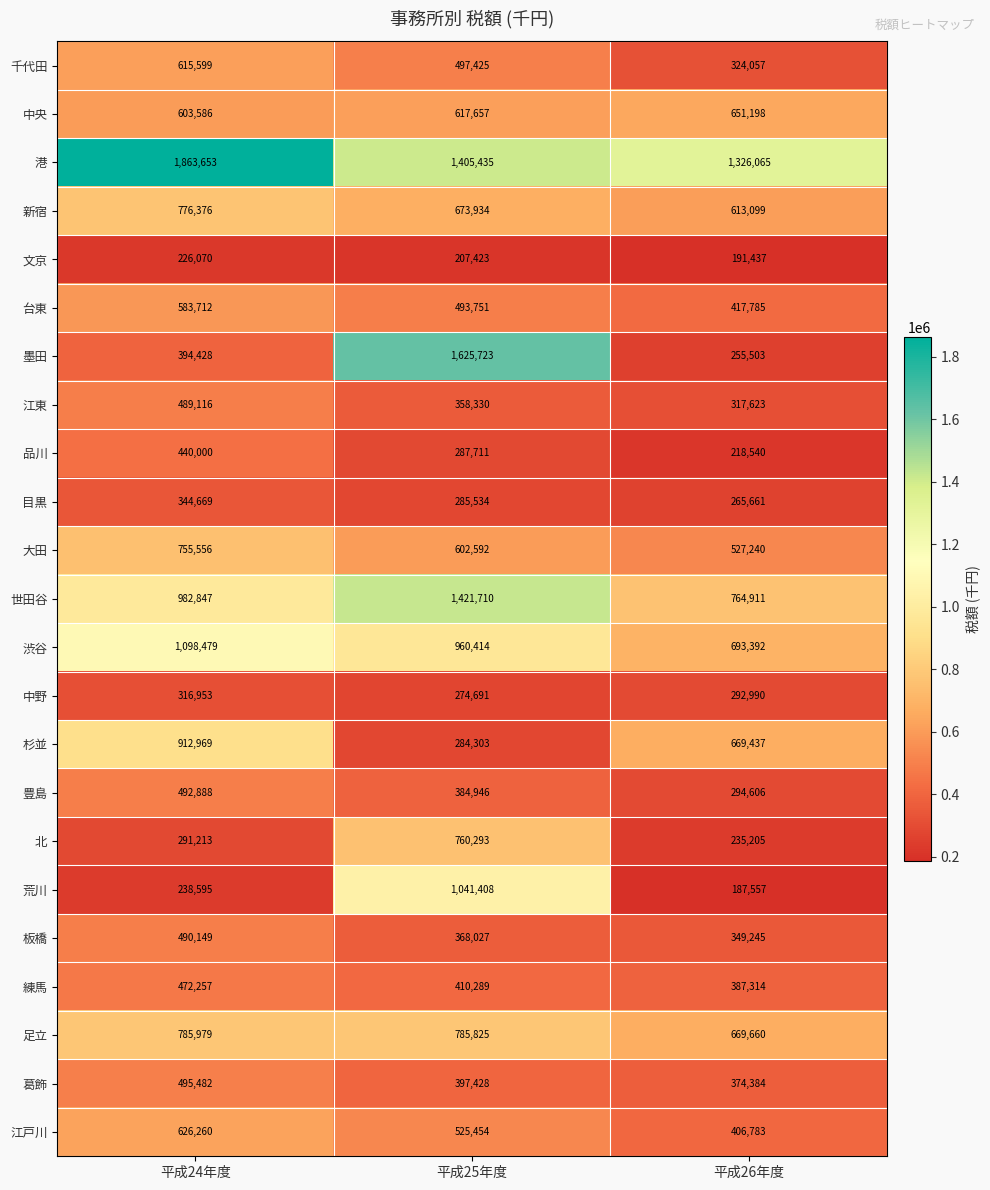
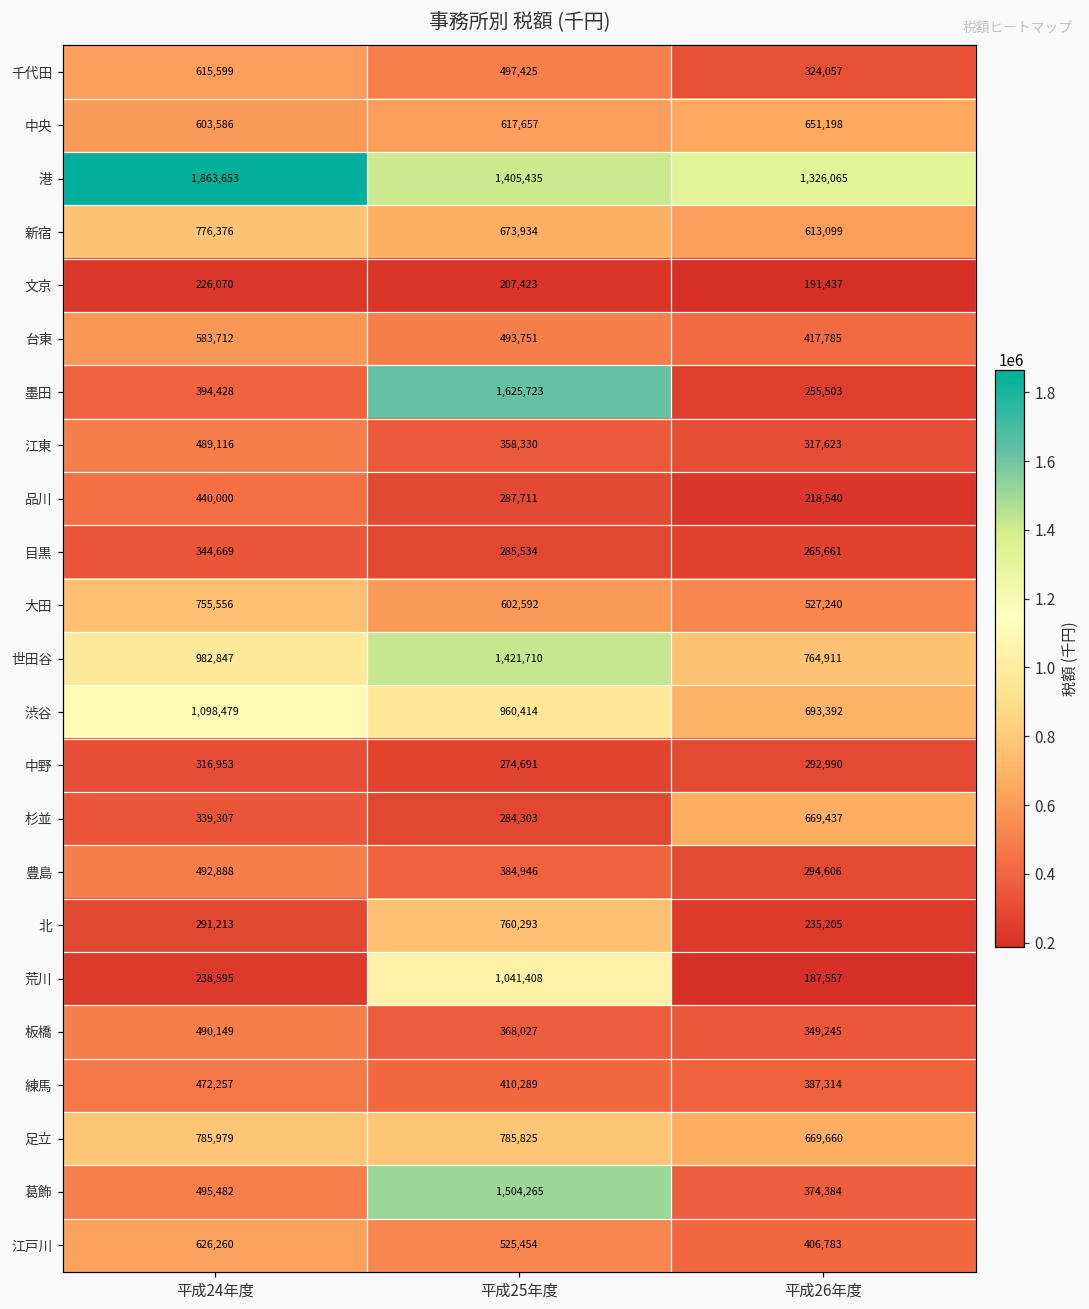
  {
    "千代田": {
      "平成24年度": "615,599",
      "平成25年度": "497,425",
      "平成26年度": "324,057"
    },
    "中央": {
      "平成24年度": "603,586",
      "平成25年度": "617,657",
      "平成26年度": "651,198"
    },
    "港": {
      "平成24年度": "1,863,653",
      "平成25年度": "1,405,435",
      "平成26年度": "1,326,065"
    },
    "新宿": {
      "平成24年度": "776,376",
      "平成25年度": "673,934",
      "平成26年度": "613,099"
    },
    "文京": {
      "平成24年度": "226,070",
      "平成25年度": "207,423",
      "平成26年度": "191,437"
    },
    "台東": {
      "平成24年度": "583,712",
      "平成25年度": "493,751",
      "平成26年度": "417,785"
    },
    "墨田": {
      "平成24年度": "394,428",
      "平成25年度": "1,625,723",
      "平成26年度": "255,503"
    },
    "江東": {
      "平成24年度": "489,116",
      "平成25年度": "358,330",
      "平成26年度": "317,623"
    },
    "品川": {
      "平成24年度": "440,000",
      "平成25年度": "287,711",
      "平成26年度": "218,540"
    },
    "目黒": {
      "平成24年度": "344,669",
      "平成25年度": "285,534",
      "平成26年度": "265,661"
    },
    "大田": {
      "平成24年度": "755,556",
      "平成25年度": "602,592",
      "平成26年度": "527,240"
    },
    "世田谷": {
      "平成24年度": "982,847",
      "平成25年度": "1,421,710",
      "平成26年度": "764,911"
    },
    "渋谷": {
      "平成24年度": "1,098,479",
      "平成25年度": "960,414",
      "平成26年度": "693,392"
    },
    "中野": {
      "平成24年度": "316,953",
      "平成25年度": "274,691",
      "平成26年度": "292,990"
    },
    "杉並": {
-     "平成24年度": "912,969",
+     "平成24年度": "339,307",
      "平成25年度": "284,303",
      "平成26年度": "669,437"
    },
    "豊島": {
      "平成24年度": "492,888",
      "平成25年度": "384,946",
      "平成26年度": "294,606"
    },
    "北": {
      "平成24年度": "291,213",
      "平成25年度": "760,293",
      "平成26年度": "235,205"
    },
    "荒川": {
      "平成24年度": "238,595",
      "平成25年度": "1,041,408",
      "平成26年度": "187,557"
    },
    "板橋": {
      "平成24年度": "490,149",
      "平成25年度": "368,027",
      "平成26年度": "349,245"
    },
    "練馬": {
      "平成24年度": "472,257",
      "平成25年度": "410,289",
      "平成26年度": "387,314"
    },
    "足立": {
      "平成24年度": "785,979",
      "平成25年度": "785,825",
      "平成26年度": "669,660"
    },
    "葛飾": {
      "平成24年度": "495,482",
-     "平成25年度": "397,428",
+     "平成25年度": "1,504,265",
      "平成26年度": "374,384"
    },
    "江戸川": {
      "平成24年度": "626,260",
      "平成25年度": "525,454",
      "平成26年度": "406,783"
    }
  }
